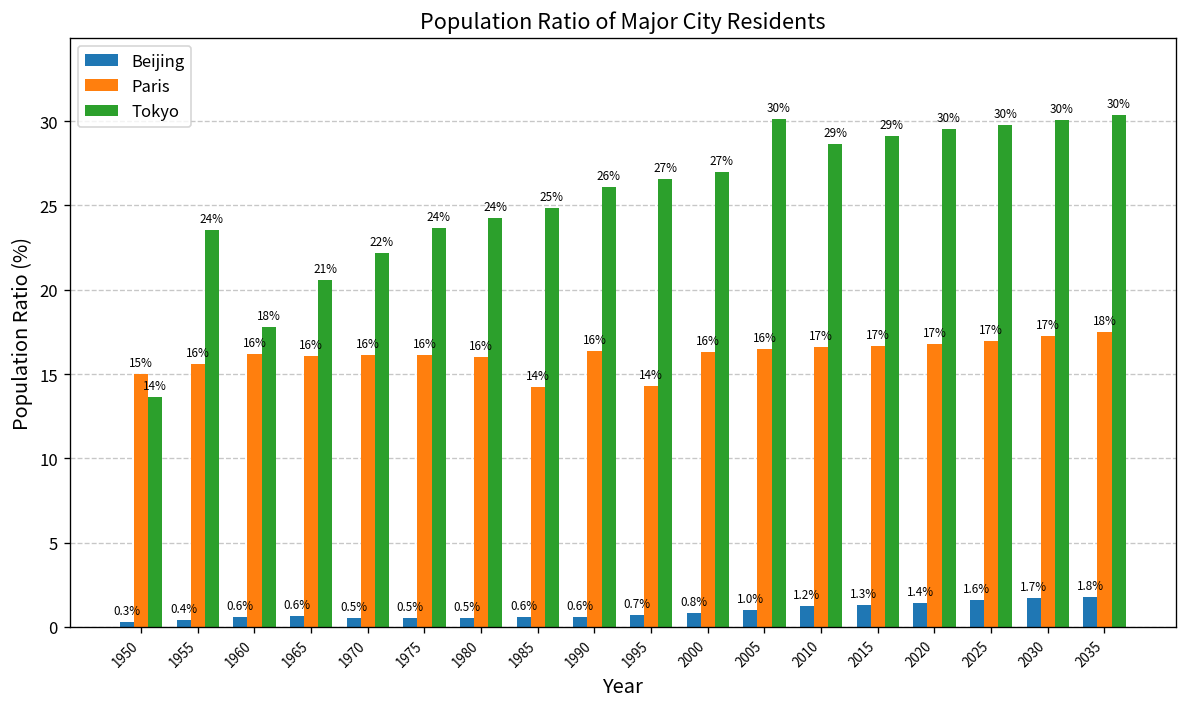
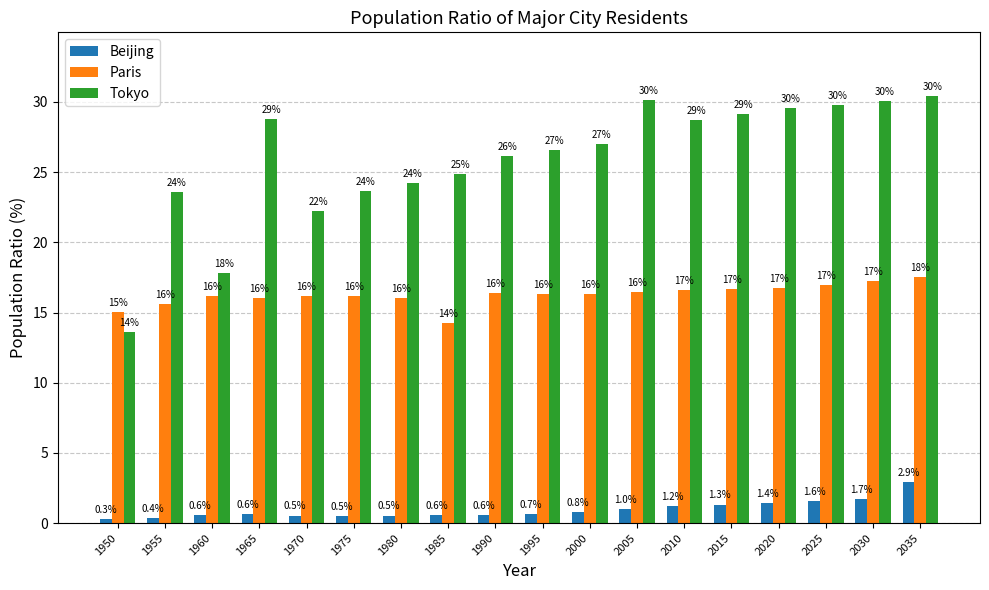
  {
    "Beijing": {
      "1950": "0.3%",
      "1955": "0.4%",
      "1960": "0.6%",
      "1965": "0.6%",
      "1970": "0.5%",
      "1975": "0.5%",
      "1980": "0.5%",
      "1985": "0.6%",
      "1990": "0.6%",
      "1995": "0.7%",
      "2000": "0.8%",
      "2005": "1.0%",
      "2010": "1.2%",
      "2015": "1.3%",
      "2020": "1.4%",
      "2025": "1.6%",
      "2030": "1.7%",
-     "2035": "1.8%"
+     "2035": "2.9%"
    },
    "Paris": {
      "1950": "15%",
      "1955": "16%",
      "1960": "16%",
      "1965": "16%",
      "1970": "16%",
      "1975": "16%",
      "1980": "16%",
      "1985": "14%",
      "1990": "16%",
-     "1995": "14%",
+     "1995": "16%",
      "2000": "16%",
      "2005": "16%",
      "2010": "17%",
      "2015": "17%",
      "2020": "17%",
      "2025": "17%",
      "2030": "17%",
      "2035": "18%"
    },
    "Tokyo": {
      "1950": "14%",
      "1955": "24%",
      "1960": "18%",
-     "1965": "21%",
+     "1965": "29%",
      "1970": "22%",
      "1975": "24%",
      "1980": "24%",
      "1985": "25%",
      "1990": "26%",
      "1995": "27%",
      "2000": "27%",
      "2005": "30%",
      "2010": "29%",
      "2015": "29%",
      "2020": "30%",
      "2025": "30%",
      "2030": "30%",
      "2035": "30%"
    }
  }
